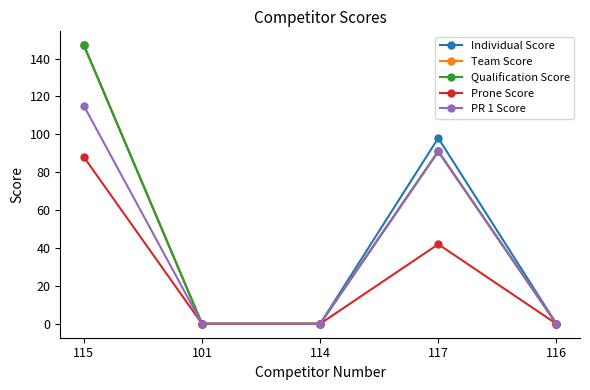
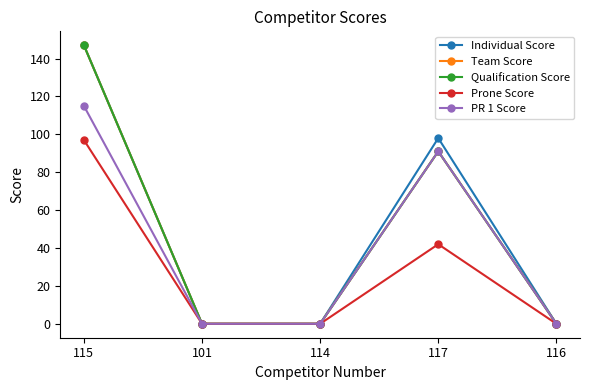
  {
    "Individual Score": {
      "117": 98
    },
    "Prone Score": {
-     "115": 88,
+     "115": 97,
      "117": 42
    },
    "PR 1 Score": {
      "115": 115
    }
  }
